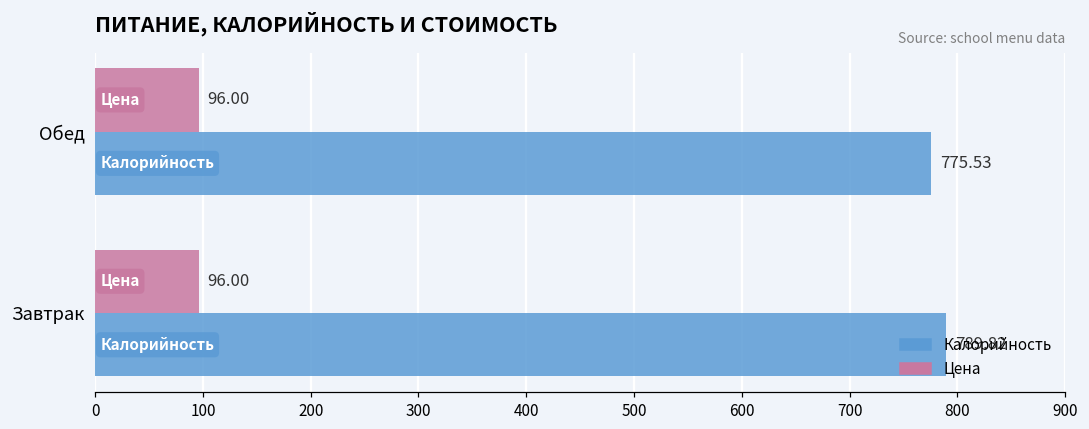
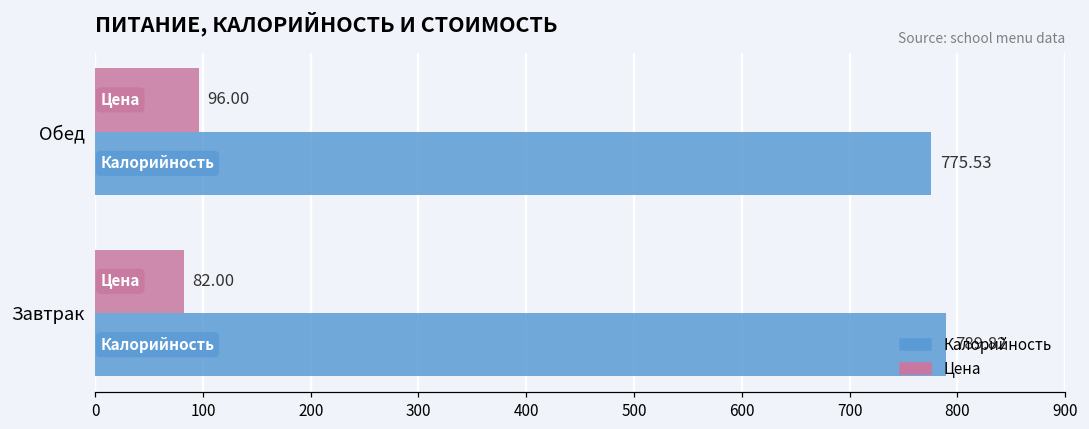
  {
    "Калорийность": {
      "Обед": 775.53,
      "Завтрак": 789.82
    },
    "Цена": {
      "Обед": 96.00,
-     "Завтрак": 96.00
+     "Завтрак": 82.00
    }
  }
